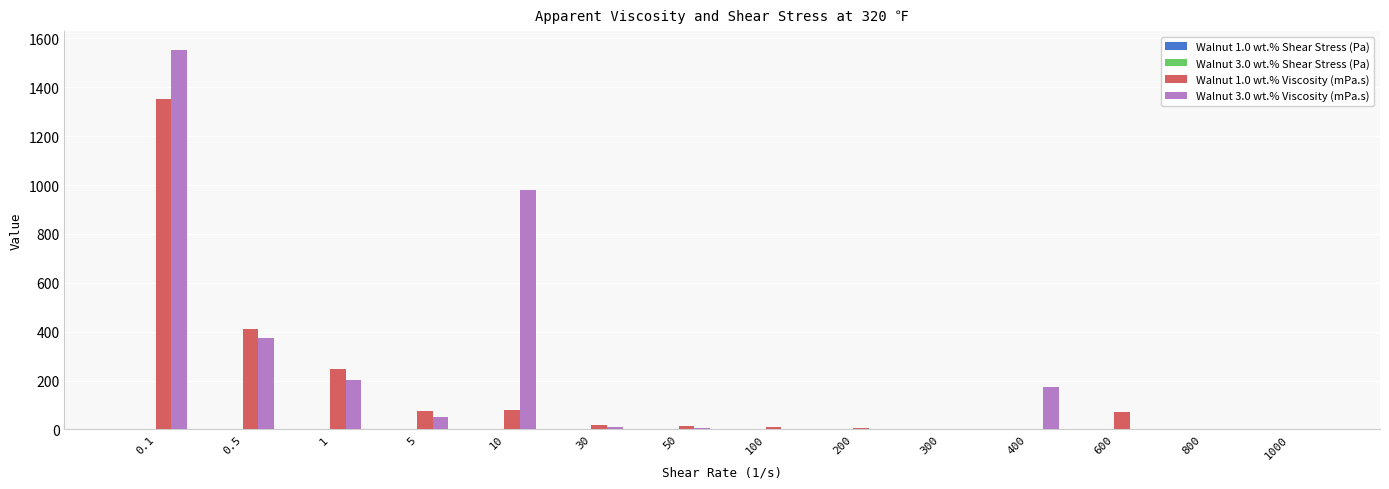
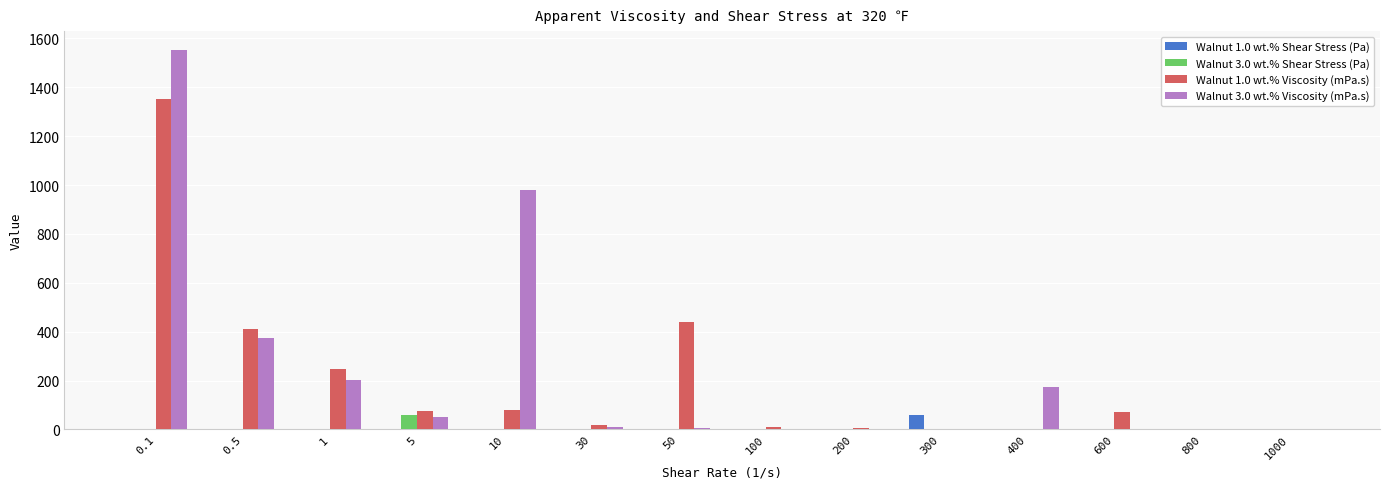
  {
    "Walnut 1.0 wt.% Shear Stress (Pa)": {
-     "300": 0
+     "300": 60
    },
    "Walnut 3.0 wt.% Shear Stress (Pa)": {
-     "5": 0
+     "5": 60
    },
    "Walnut 1.0 wt.% Viscosity (mPa.s)": {
      "0.1": 1350,
      "0.5": 410,
      "1": 250,
      "5": 70,
      "10": 80,
      "30": 20,
-     "50": 10,
+     "50": 440,
      "600": 70
    },
    "Walnut 3.0 wt.% Viscosity (mPa.s)": {
      "0.1": 1550,
      "0.5": 370,
      "1": 200,
      "5": 50,
      "10": 980,
      "400": 170
    }
  }
